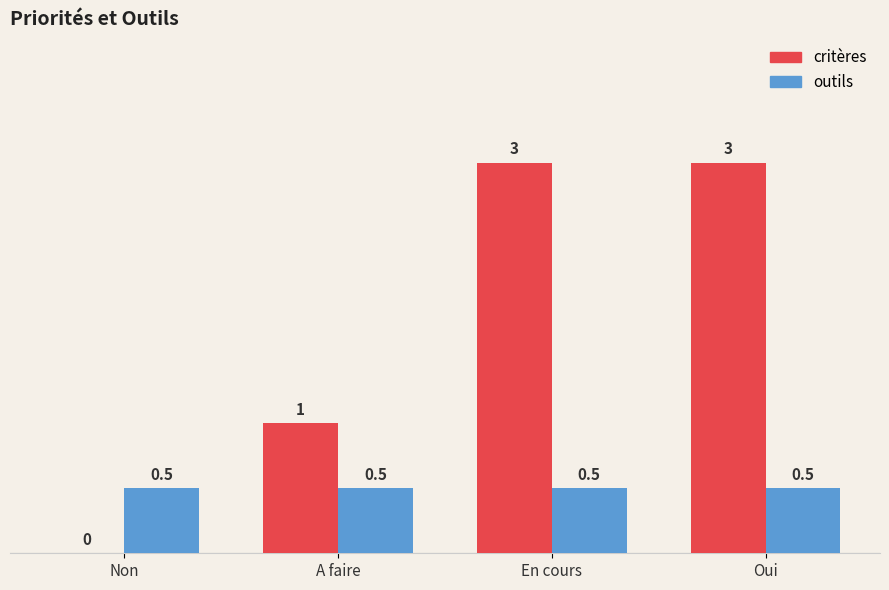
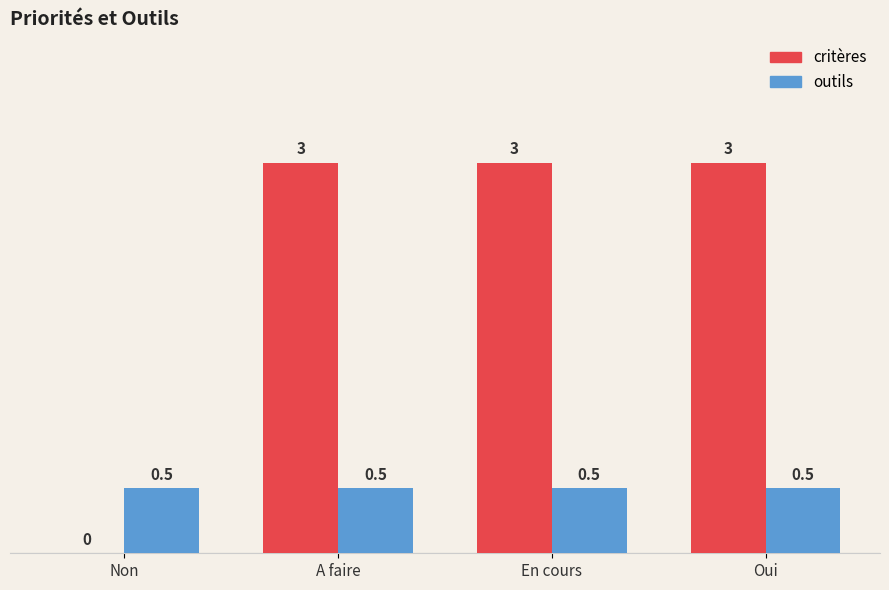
  {
    "critères": {
      "Non": 0,
-     "A faire": 1,
+     "A faire": 3,
      "En cours": 3,
      "Oui": 3
    },
    "outils": {
      "Non": 0.5,
      "A faire": 0.5,
      "En cours": 0.5,
      "Oui": 0.5
    }
  }
